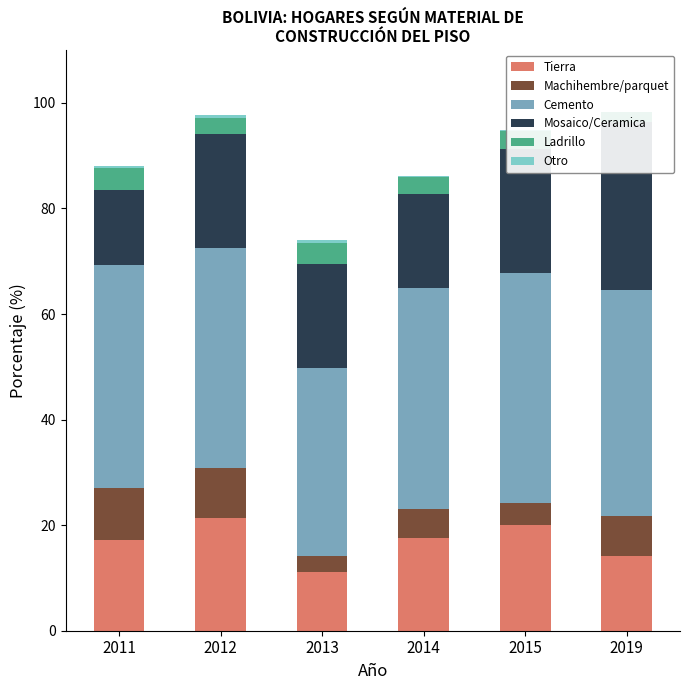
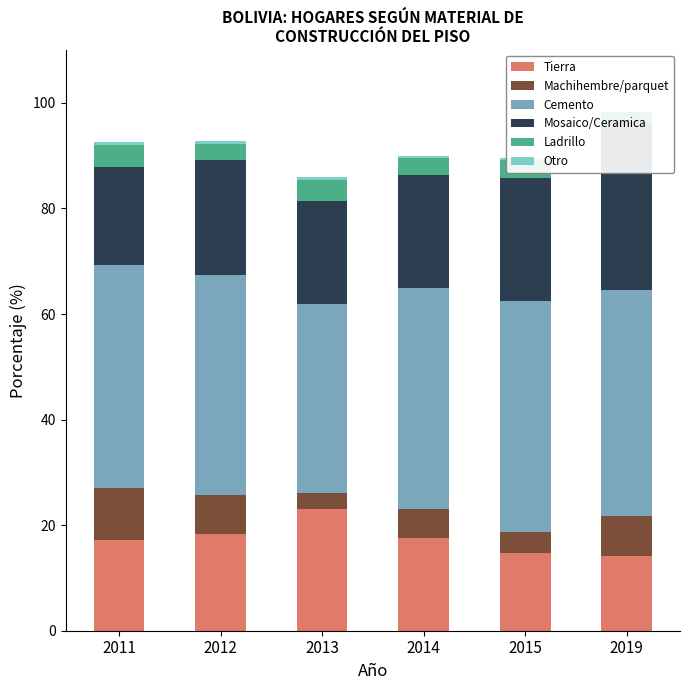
  {
    "Tierra": {
      "2011": 17,
-     "2012": 21,
-     "2013": 11,
+     "2012": 18,
+     "2013": 23,
      "2014": 17,
-     "2015": 20,
+     "2015": 15,
      "2019": 14
    },
    "Machihembre/parquet": {
      "2011": 10,
-     "2012": 9,
+     "2012": 7,
      "2013": 3,
      "2014": 6,
      "2015": 4,
      "2019": 8
    },
    "Mosaico/Ceramica": {
-     "2011": 14,
+     "2011": 19,
      "2012": 22,
      "2013": 20,
-     "2014": 18
+     "2014": 21
    },
    "Ladrillo": {
      "2011": 4,
      "2012": 3,
      "2013": 4,
      "2014": 3
    }
  }
